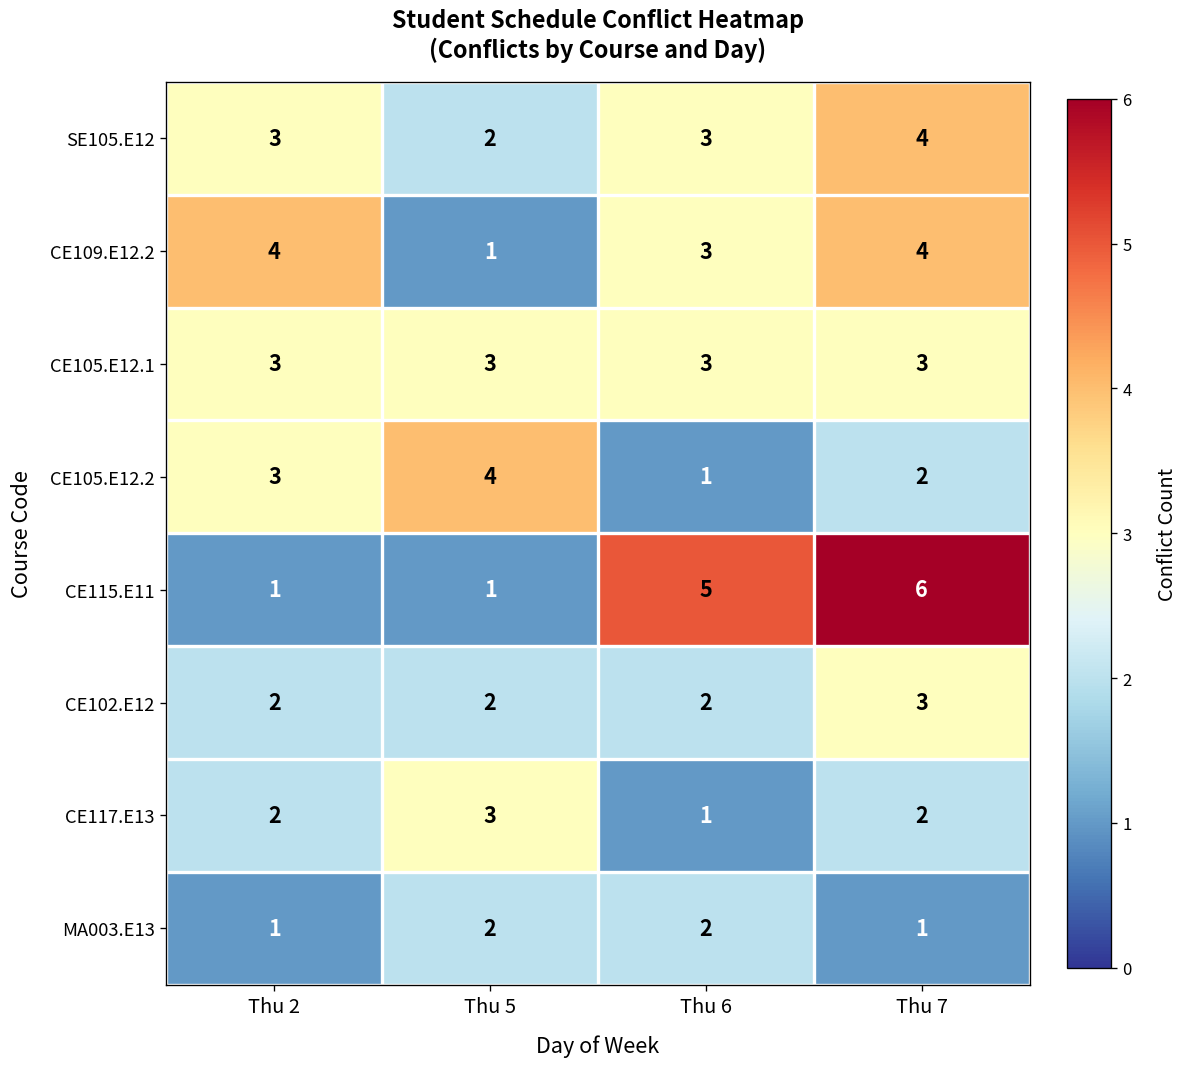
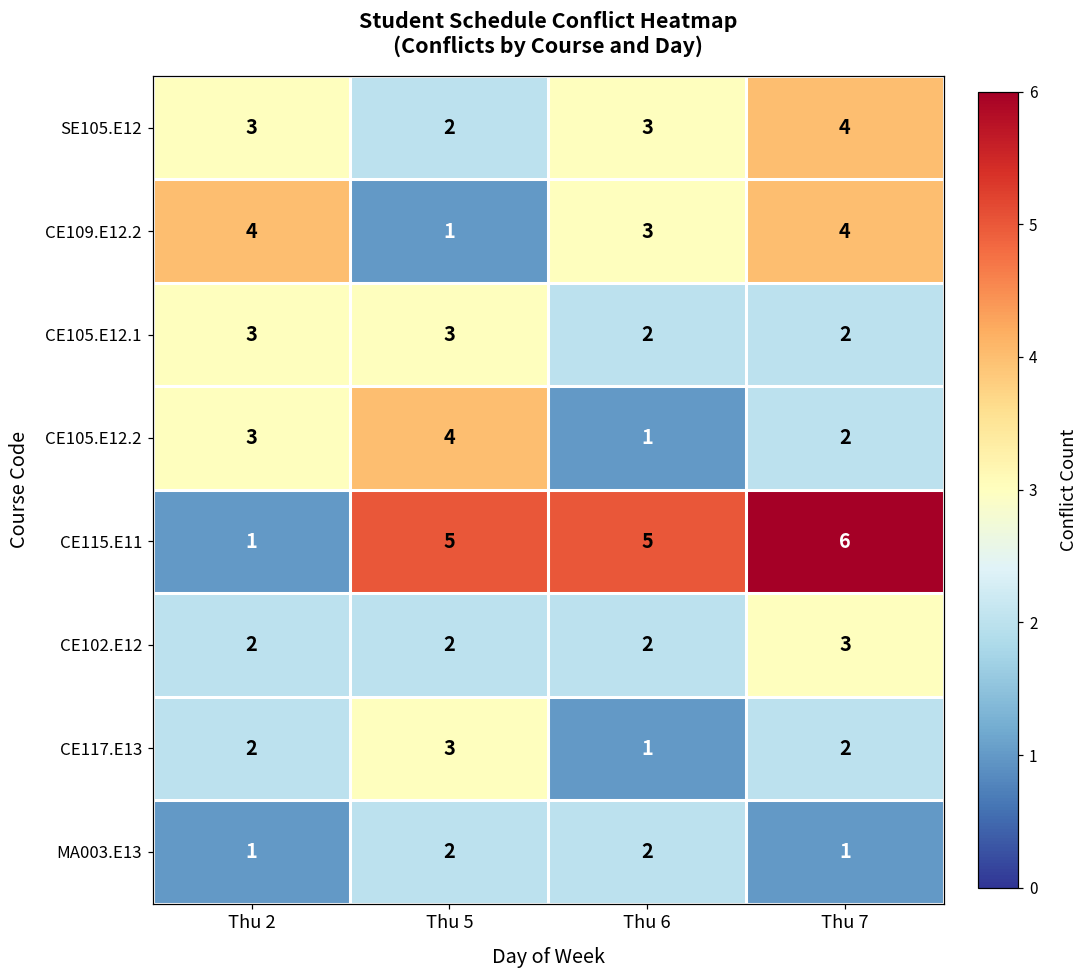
  {
    "SE105.E12": {
      "Thu 2": 3,
      "Thu 5": 2,
      "Thu 6": 3,
      "Thu 7": 4
    },
    "CE109.E12.2": {
      "Thu 2": 4,
      "Thu 5": 1,
      "Thu 6": 3,
      "Thu 7": 4
    },
    "CE105.E12.1": {
      "Thu 2": 3,
      "Thu 5": 3,
-     "Thu 6": 3,
-     "Thu 7": 3
+     "Thu 6": 2,
+     "Thu 7": 2
    },
    "CE105.E12.2": {
      "Thu 2": 3,
      "Thu 5": 4,
      "Thu 6": 1,
      "Thu 7": 2
    },
    "CE115.E11": {
      "Thu 2": 1,
-     "Thu 5": 1,
+     "Thu 5": 5,
      "Thu 6": 5,
      "Thu 7": 6
    },
    "CE102.E12": {
      "Thu 2": 2,
      "Thu 5": 2,
      "Thu 6": 2,
      "Thu 7": 3
    },
    "CE117.E13": {
      "Thu 2": 2,
      "Thu 5": 3,
      "Thu 6": 1,
      "Thu 7": 2
    },
    "MA003.E13": {
      "Thu 2": 1,
      "Thu 5": 2,
      "Thu 6": 2,
      "Thu 7": 1
    }
  }
